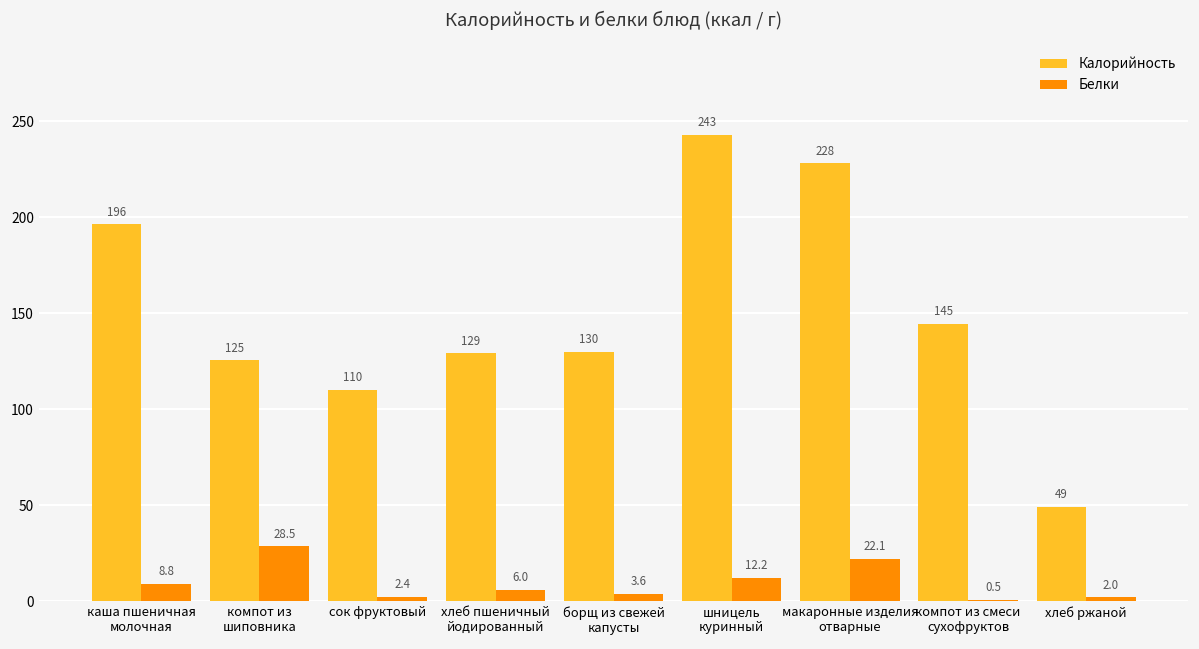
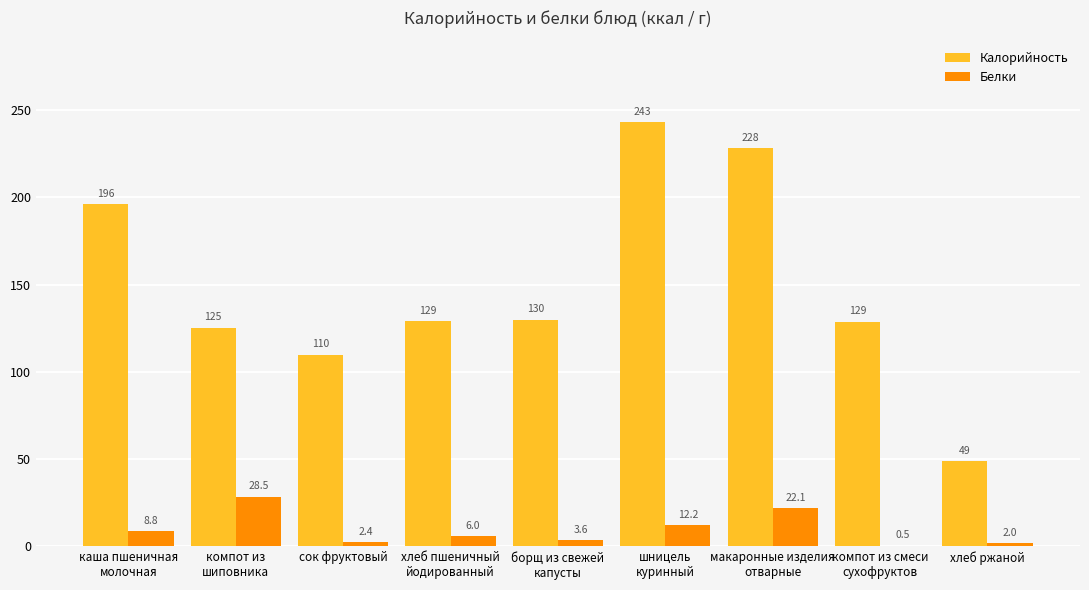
  {
    "Калорийность": {
      "каша пшеничная молочная": 196,
      "компот из шиповника": 125,
      "сок фруктовый": 110,
      "хлеб пшеничный йодированный": 129,
      "борщ из свежей капусты": 130,
      "шницель куринный": 243,
      "макаронные изделия отварные": 228,
-     "компот из смеси сухофруктов": 145,
+     "компот из смеси сухофруктов": 129,
      "хлеб ржаной": 49
    },
    "Белки": {
      "каша пшеничная молочная": 8.8,
      "компот из шиповника": 28.5,
      "сок фруктовый": 2.4,
      "хлеб пшеничный йодированный": 6.0,
      "борщ из свежей капусты": 3.6,
      "шницель куринный": 12.2,
      "макаронные изделия отварные": 22.1,
      "компот из смеси сухофруктов": 0.5,
      "хлеб ржаной": 2.0
    }
  }
